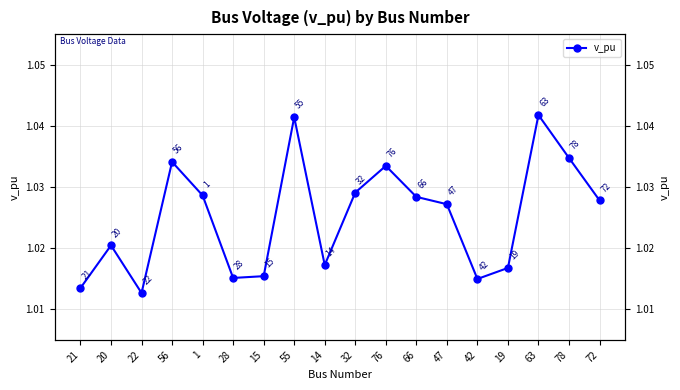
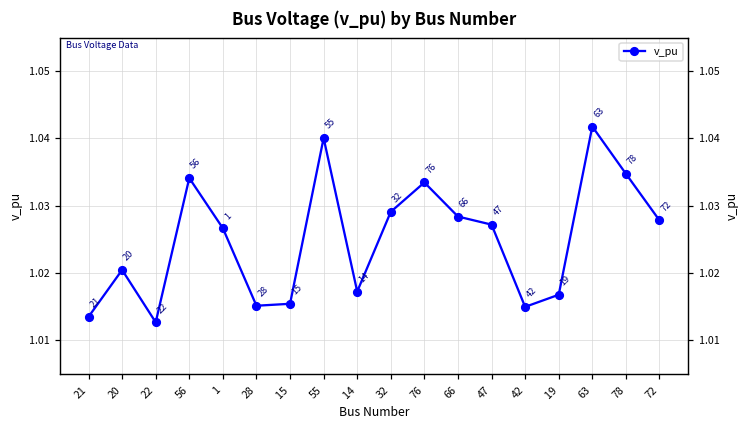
  {
-   "1": 1.029,
-   "55": 1.041
+   "1": 1.027,
+   "55": 1.040
  }
